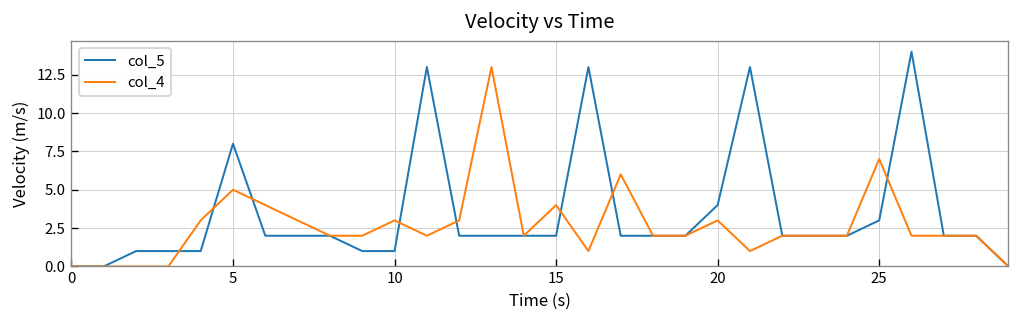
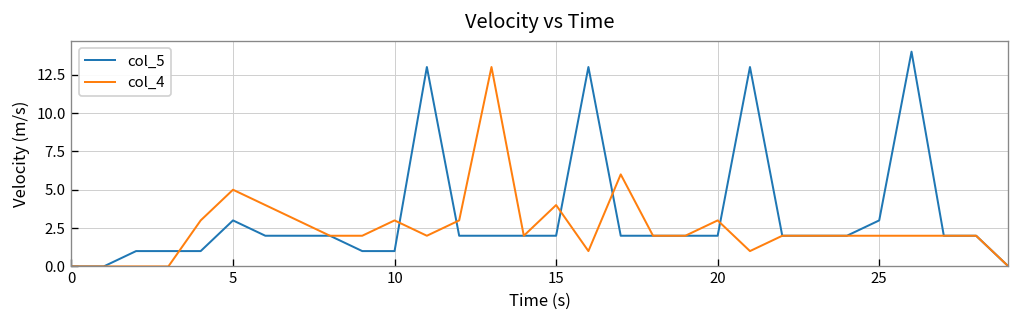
  {
    "col_5": {
-     "5": 8,
+     "5": 3,
      "10": 1,
      "15": 2,
-     "20": 4,
+     "20": 2,
      "25": 3
    },
    "col_4": {
      "5": 5,
      "10": 3,
      "15": 4,
      "20": 3,
-     "25": 7
+     "25": 2
    }
  }
